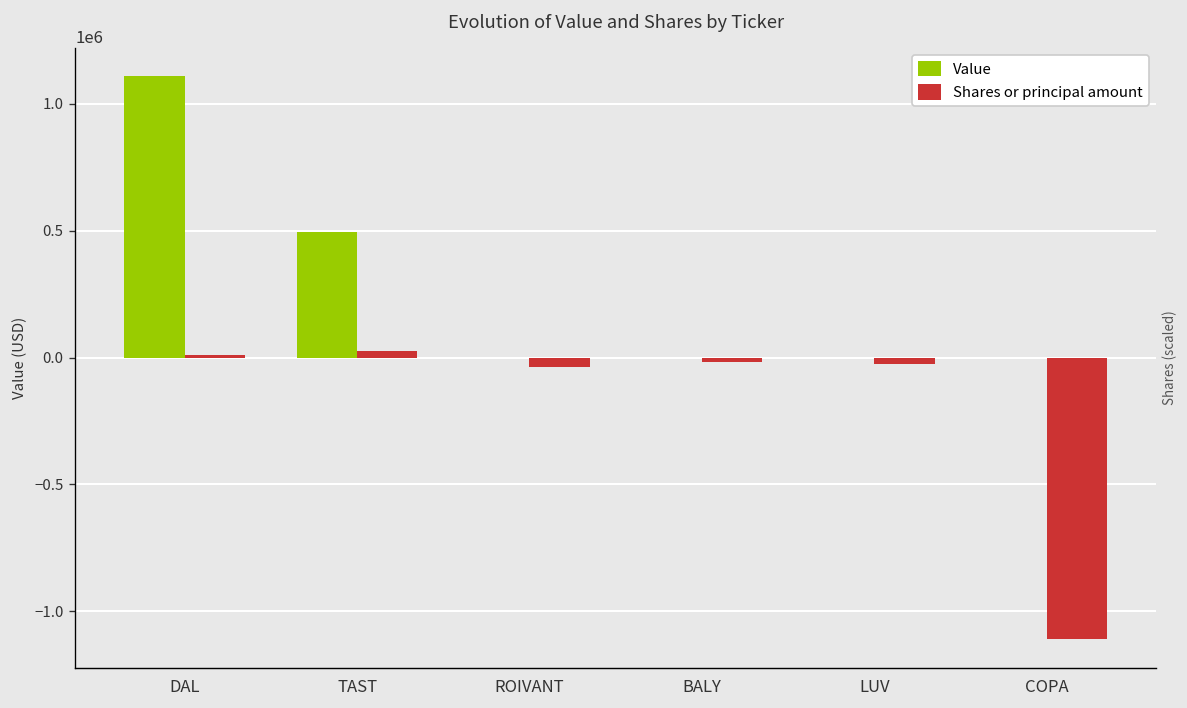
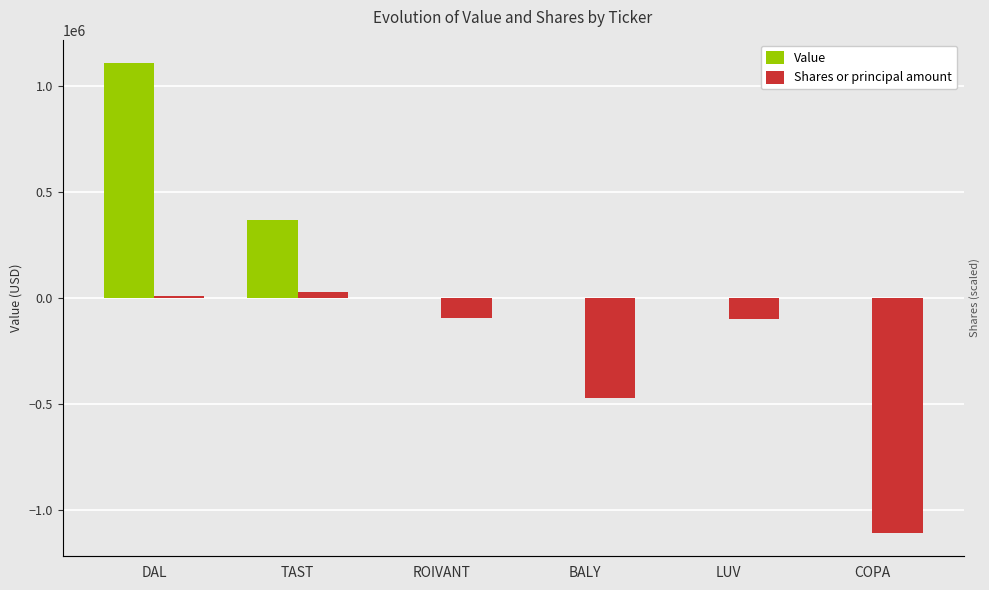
  {
    "Value": {
      "DAL": 1110000,
-     "TAST": 490000,
+     "TAST": 370000,
      "ROIVANT": 0,
      "BALY": 0,
      "LUV": 0,
      "COPA": 0
    },
    "Shares or principal amount": {
      "TAST": 30000,
-     "ROIVANT": -40000,
-     "BALY": -20000,
-     "LUV": -30000,
+     "ROIVANT": -90000,
+     "BALY": -470000,
+     "LUV": -100000,
      "COPA": -1110000
    }
  }
